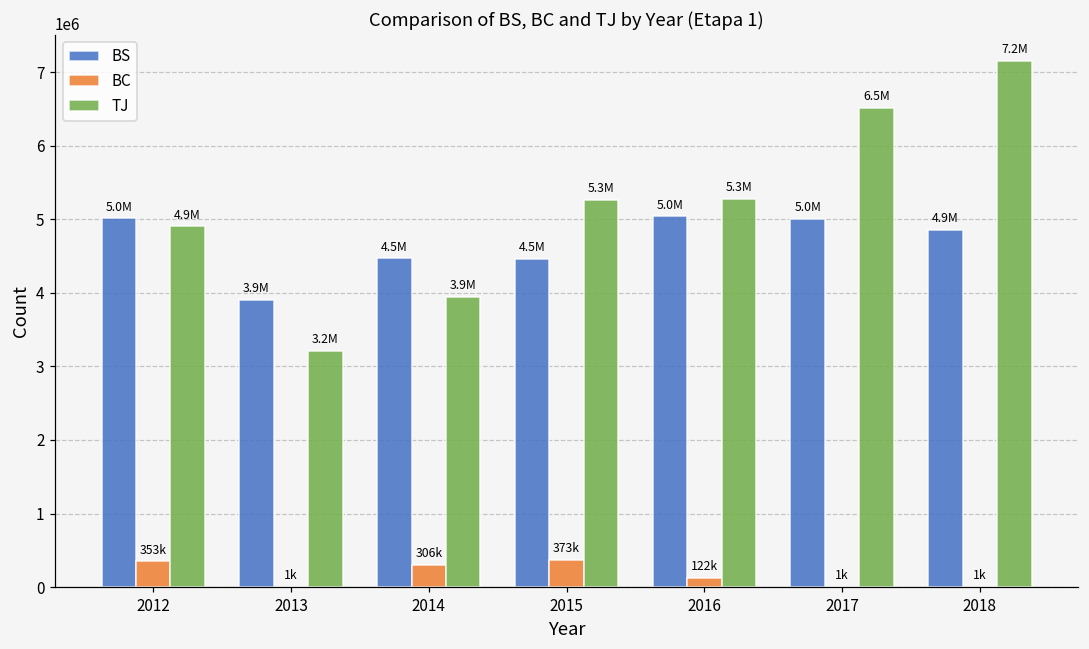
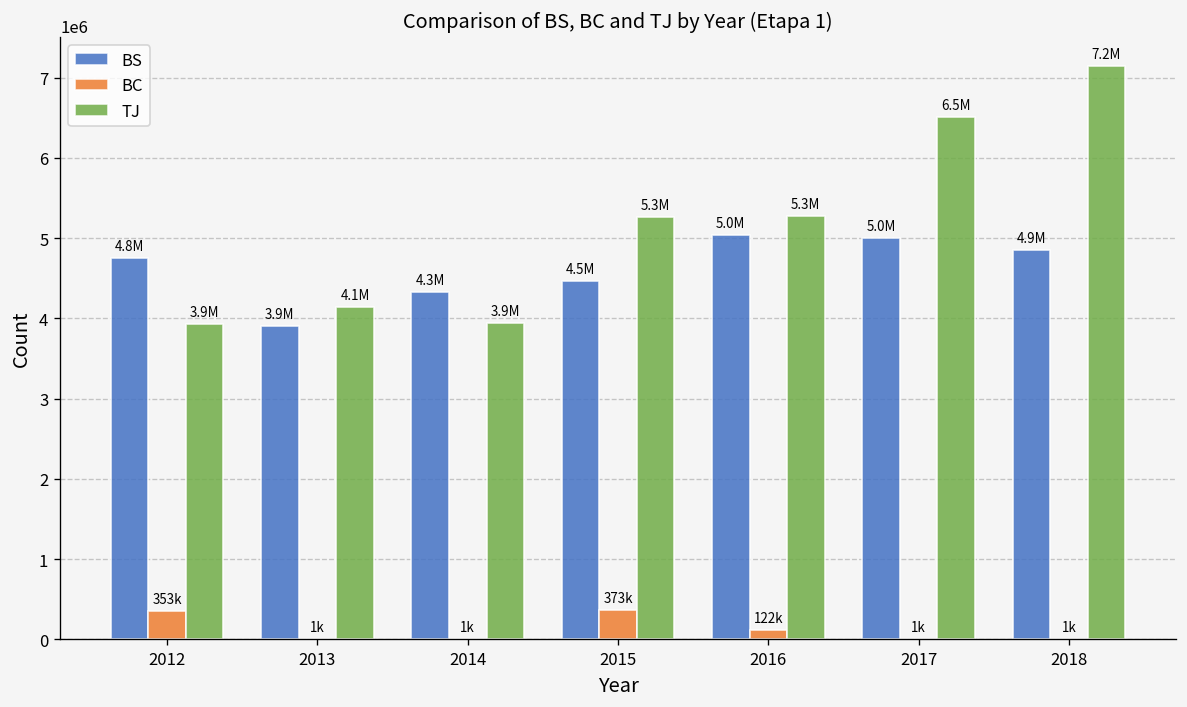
  {
    "BS": {
-     "2012": "5.0M",
+     "2012": "4.8M",
      "2013": "3.9M",
-     "2014": "4.5M",
+     "2014": "4.3M",
      "2015": "4.5M",
      "2016": "5.0M",
      "2017": "5.0M",
      "2018": "4.9M"
    },
    "BC": {
      "2012": "353k",
      "2013": "1k",
-     "2014": "306k",
+     "2014": "1k",
      "2015": "373k",
      "2017": "1k",
      "2018": "1k"
    },
    "TJ": {
-     "2012": "4.9M",
-     "2013": "3.2M",
+     "2012": "3.9M",
+     "2013": "4.1M",
      "2014": "3.9M",
      "2015": "5.3M",
      "2016": "5.3M",
      "2017": "6.5M",
      "2018": "7.2M"
    }
  }
